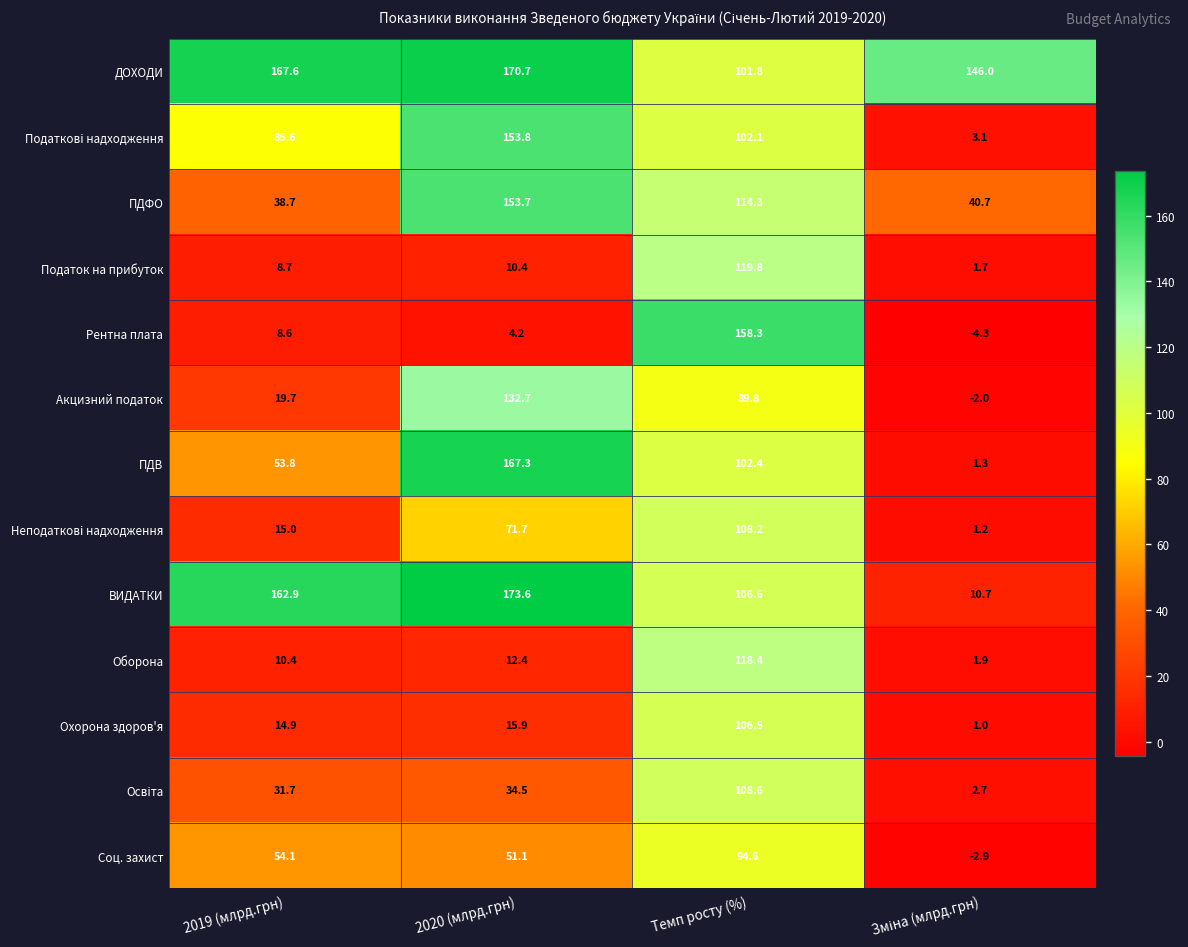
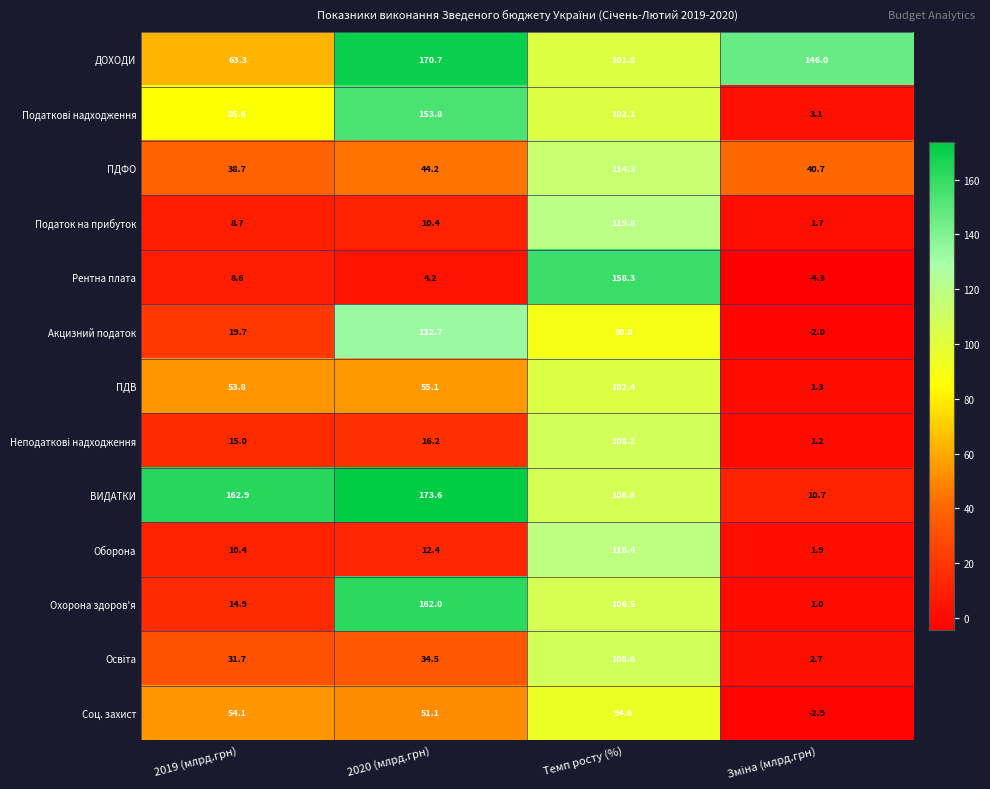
  {
    "ДОХОДИ": {
-     "2019 (млрд.грн)": 167.6,
+     "2019 (млрд.грн)": 63.3,
      "2020 (млрд.грн)": 170.7,
      "Темп росту (%)": 101.8,
      "Зміна (млрд.грн)": 146.0
    },
    "Податкові надходження": {
      "2019 (млрд.грн)": 85.6,
      "2020 (млрд.грн)": 153.8,
      "Темп росту (%)": 102.1,
      "Зміна (млрд.грн)": 3.1
    },
    "ПДФО": {
      "2019 (млрд.грн)": 38.7,
-     "2020 (млрд.грн)": 153.7,
+     "2020 (млрд.грн)": 44.2,
      "Темп росту (%)": 114.3,
      "Зміна (млрд.грн)": 40.7
    },
    "Податок на прибуток": {
      "2019 (млрд.грн)": 8.7,
      "2020 (млрд.грн)": 10.4,
      "Темп росту (%)": 119.8,
      "Зміна (млрд.грн)": 1.7
    },
    "Рентна плата": {
      "2019 (млрд.грн)": 8.6,
      "2020 (млрд.грн)": 4.2,
      "Темп росту (%)": 158.3,
      "Зміна (млрд.грн)": -4.3
    },
    "Акцизний податок": {
      "2019 (млрд.грн)": 19.7,
      "2020 (млрд.грн)": 132.7,
      "Темп росту (%)": 89.8,
      "Зміна (млрд.грн)": -2.0
    },
    "ПДВ": {
      "2019 (млрд.грн)": 53.8,
-     "2020 (млрд.грн)": 167.3,
+     "2020 (млрд.грн)": 55.1,
      "Темп росту (%)": 102.4,
      "Зміна (млрд.грн)": 1.3
    },
    "Неподаткові надходження": {
      "2019 (млрд.грн)": 15.0,
-     "2020 (млрд.грн)": 71.7,
+     "2020 (млрд.грн)": 16.2,
      "Темп росту (%)": 108.2,
      "Зміна (млрд.грн)": 1.2
    },
    "ВИДАТКИ": {
      "2019 (млрд.грн)": 162.9,
      "2020 (млрд.грн)": 173.6,
      "Темп росту (%)": 106.6,
      "Зміна (млрд.грн)": 10.7
    },
    "Оборона": {
      "2019 (млрд.грн)": 10.4,
      "2020 (млрд.грн)": 12.4,
      "Темп росту (%)": 118.4,
      "Зміна (млрд.грн)": 1.9
    },
    "Охорона здоров'я": {
      "2019 (млрд.грн)": 14.9,
-     "2020 (млрд.грн)": 15.9,
+     "2020 (млрд.грн)": 162.0,
      "Темп росту (%)": 106.5,
      "Зміна (млрд.грн)": 1.0
    },
    "Освіта": {
      "2019 (млрд.грн)": 31.7,
      "2020 (млрд.грн)": 34.5,
      "Темп росту (%)": 108.6,
      "Зміна (млрд.грн)": 2.7
    },
    "Соц. захист": {
      "2019 (млрд.грн)": 54.1,
      "2020 (млрд.грн)": 51.1,
      "Темп росту (%)": 94.6,
      "Зміна (млрд.грн)": -2.9
    }
  }
